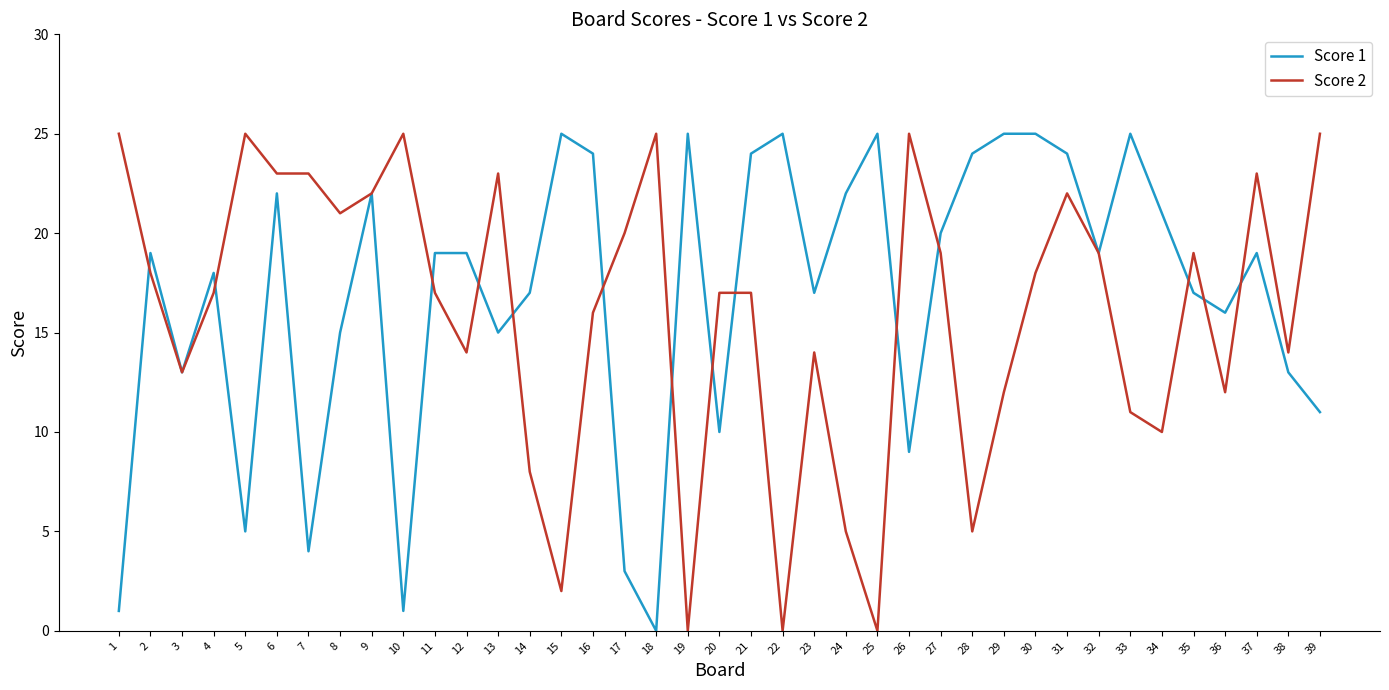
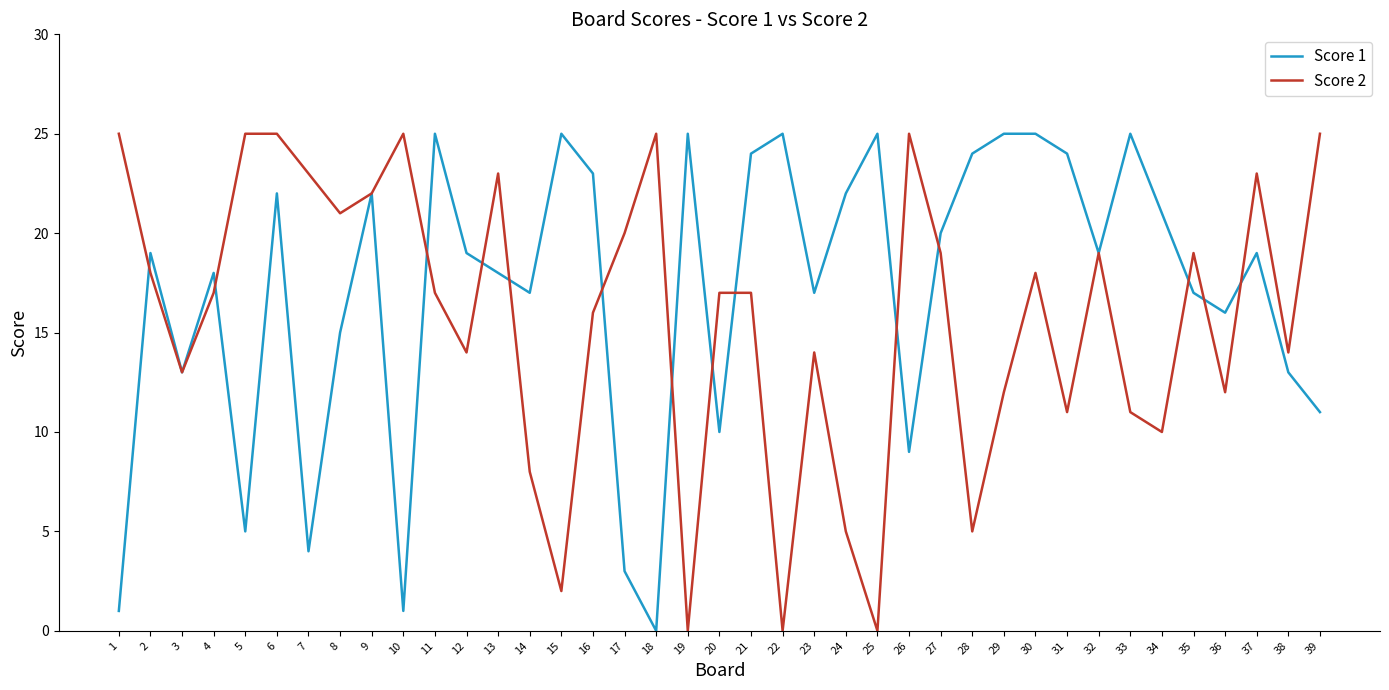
  {
    "Score 1": {
      "1": 1,
      "2": 19,
      "4": 18,
      "5": 5,
      "6": 22,
      "7": 4,
      "8": 15,
      "10": 1,
-     "11": 19,
+     "11": 25,
      "12": 19,
-     "13": 15,
+     "13": 18,
      "14": 17,
      "15": 25,
-     "16": 24,
+     "16": 23,
      "17": 3,
      "18": 0,
      "19": 25,
      "20": 10,
      "21": 24,
      "22": 25,
      "23": 17,
      "24": 22,
      "25": 25,
      "26": 9,
      "27": 20,
      "28": 24,
      "29": 25,
      "30": 25,
      "31": 24,
      "33": 25,
      "34": 21,
      "35": 17,
      "36": 16,
      "37": 19,
      "38": 13,
      "39": 11
    },
    "Score 2": {
      "1": 25,
      "2": 18,
      "4": 17,
      "5": 25,
-     "6": 23,
+     "6": 25,
      "7": 23,
      "8": 21,
      "10": 25,
      "11": 17,
      "12": 14,
      "13": 23,
      "14": 8,
      "15": 2,
      "16": 16,
      "17": 20,
      "18": 25,
      "19": 0,
      "20": 17,
      "21": 17,
      "22": 0,
      "23": 14,
      "24": 5,
      "25": 0,
      "26": 25,
      "27": 19,
      "28": 5,
      "29": 12,
      "30": 18,
-     "31": 22,
+     "31": 11,
      "33": 11,
      "34": 10,
      "35": 19,
      "36": 12,
      "37": 23,
      "38": 14,
      "39": 25
    }
  }
